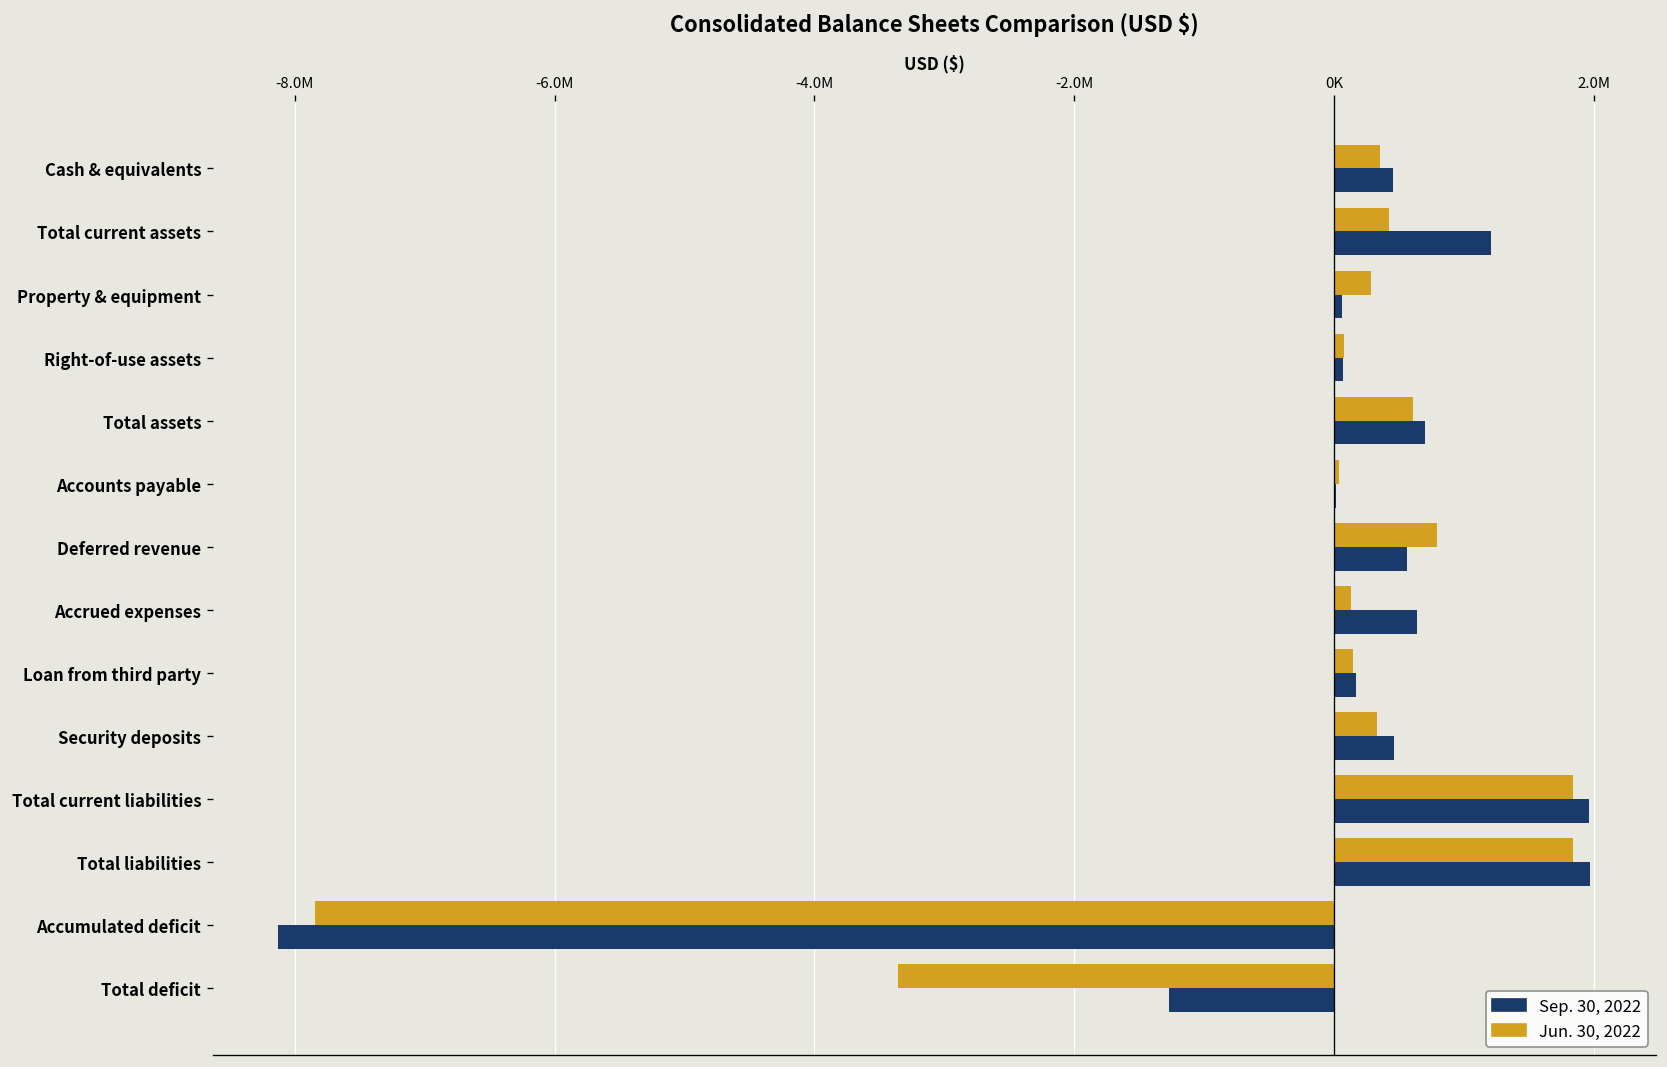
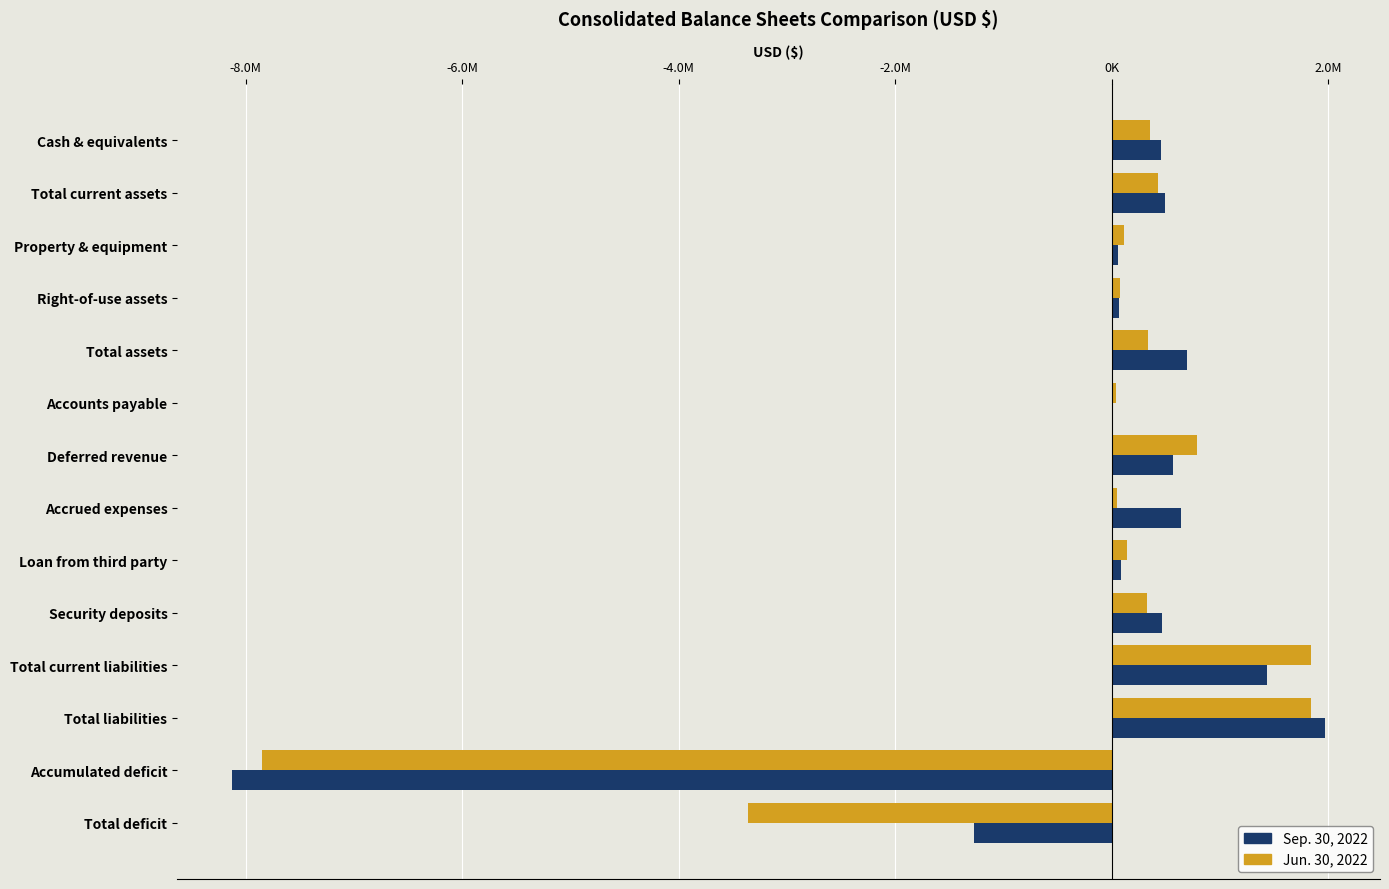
  {
    "Sep. 30, 2022": {
      "Cash & equivalents": 460000,
-     "Total current assets": 1210000,
+     "Total current assets": 490000,
      "Property & equipment": 60000,
      "Right-of-use assets": 70000,
      "Total assets": 700000,
      "Deferred revenue": 560000,
      "Accrued expenses": 640000,
-     "Loan from third party": 170000,
+     "Loan from third party": 80000,
      "Security deposits": 460000,
-     "Total current liabilities": 1970000,
+     "Total current liabilities": 1430000,
      "Total liabilities": 1970000,
      "Accumulated deficit": -8130000,
      "Total deficit": -1270000
    },
    "Jun. 30, 2022": {
      "Cash & equivalents": 360000,
      "Total current assets": 420000,
-     "Property & equipment": 280000,
+     "Property & equipment": 110000,
      "Right-of-use assets": 80000,
-     "Total assets": 610000,
+     "Total assets": 330000,
      "Accounts payable": 40000,
      "Deferred revenue": 790000,
-     "Accrued expenses": 130000,
+     "Accrued expenses": 50000,
      "Loan from third party": 140000,
      "Security deposits": 330000,
      "Total current liabilities": 1840000,
      "Total liabilities": 1840000,
      "Accumulated deficit": -7850000,
      "Total deficit": -3360000
    }
  }
